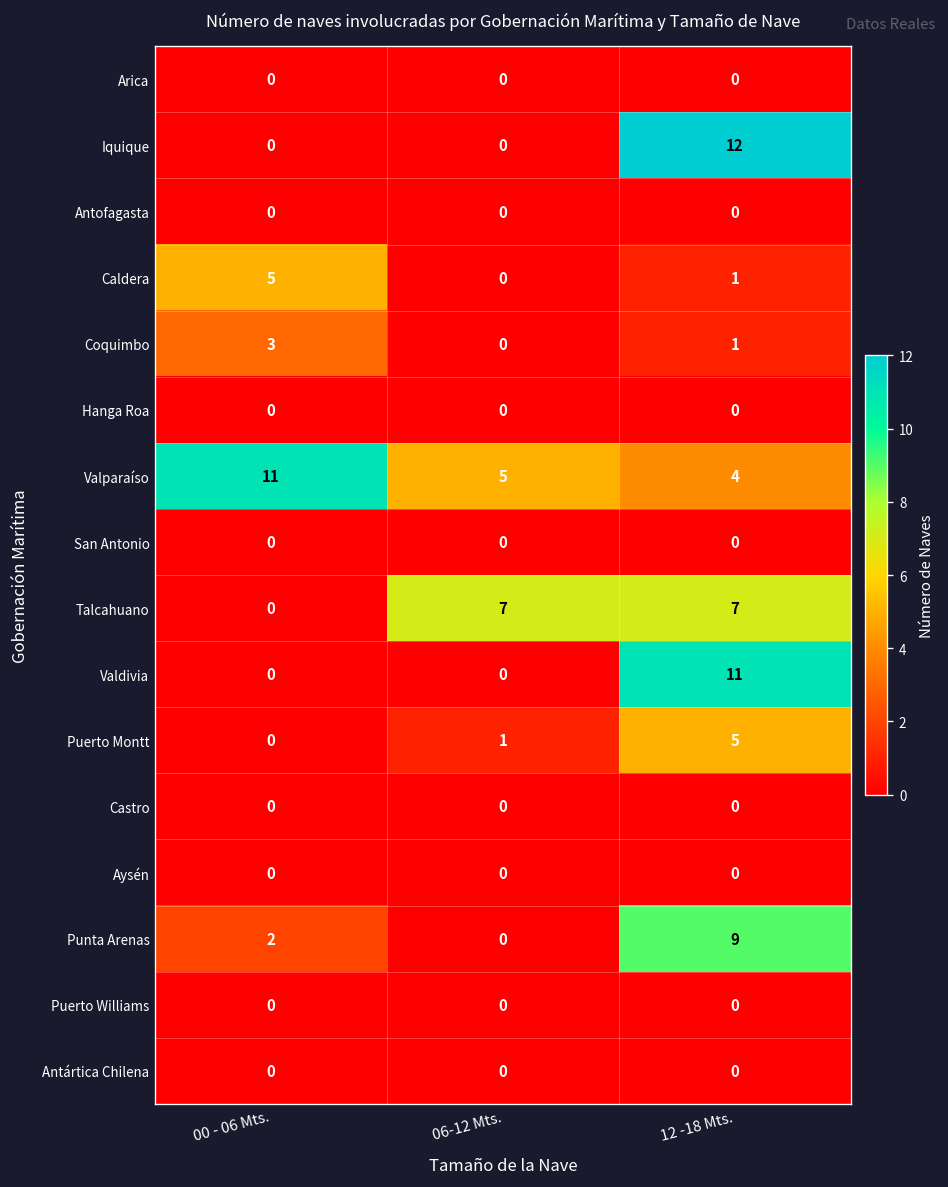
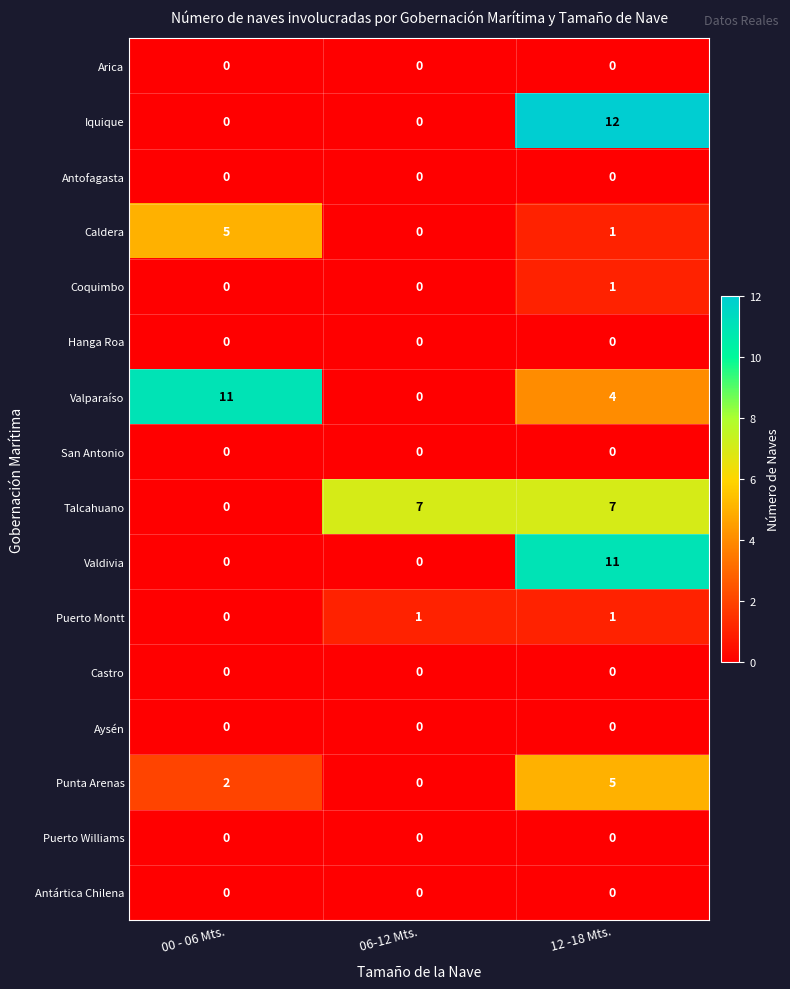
  {
    "Arica": {
      "00 - 06 Mts.": 0,
      "06-12 Mts.": 0,
      "12 -18 Mts.": 0
    },
    "Iquique": {
      "00 - 06 Mts.": 0,
      "06-12 Mts.": 0,
      "12 -18 Mts.": 12
    },
    "Antofagasta": {
      "00 - 06 Mts.": 0,
      "06-12 Mts.": 0,
      "12 -18 Mts.": 0
    },
    "Caldera": {
      "00 - 06 Mts.": 5,
      "06-12 Mts.": 0,
      "12 -18 Mts.": 1
    },
    "Coquimbo": {
-     "00 - 06 Mts.": 3,
+     "00 - 06 Mts.": 0,
      "06-12 Mts.": 0,
      "12 -18 Mts.": 1
    },
    "Hanga Roa": {
      "00 - 06 Mts.": 0,
      "06-12 Mts.": 0,
      "12 -18 Mts.": 0
    },
    "Valparaíso": {
      "00 - 06 Mts.": 11,
-     "06-12 Mts.": 5,
+     "06-12 Mts.": 0,
      "12 -18 Mts.": 4
    },
    "San Antonio": {
      "00 - 06 Mts.": 0,
      "06-12 Mts.": 0,
      "12 -18 Mts.": 0
    },
    "Talcahuano": {
      "00 - 06 Mts.": 0,
      "06-12 Mts.": 7,
      "12 -18 Mts.": 7
    },
    "Valdivia": {
      "00 - 06 Mts.": 0,
      "06-12 Mts.": 0,
      "12 -18 Mts.": 11
    },
    "Puerto Montt": {
      "00 - 06 Mts.": 0,
      "06-12 Mts.": 1,
-     "12 -18 Mts.": 5
+     "12 -18 Mts.": 1
    },
    "Castro": {
      "00 - 06 Mts.": 0,
      "06-12 Mts.": 0,
      "12 -18 Mts.": 0
    },
    "Aysén": {
      "00 - 06 Mts.": 0,
      "06-12 Mts.": 0,
      "12 -18 Mts.": 0
    },
    "Punta Arenas": {
      "00 - 06 Mts.": 2,
      "06-12 Mts.": 0,
-     "12 -18 Mts.": 9
+     "12 -18 Mts.": 5
    },
    "Puerto Williams": {
      "00 - 06 Mts.": 0,
      "06-12 Mts.": 0,
      "12 -18 Mts.": 0
    },
    "Antártica Chilena": {
      "00 - 06 Mts.": 0,
      "06-12 Mts.": 0,
      "12 -18 Mts.": 0
    }
  }
